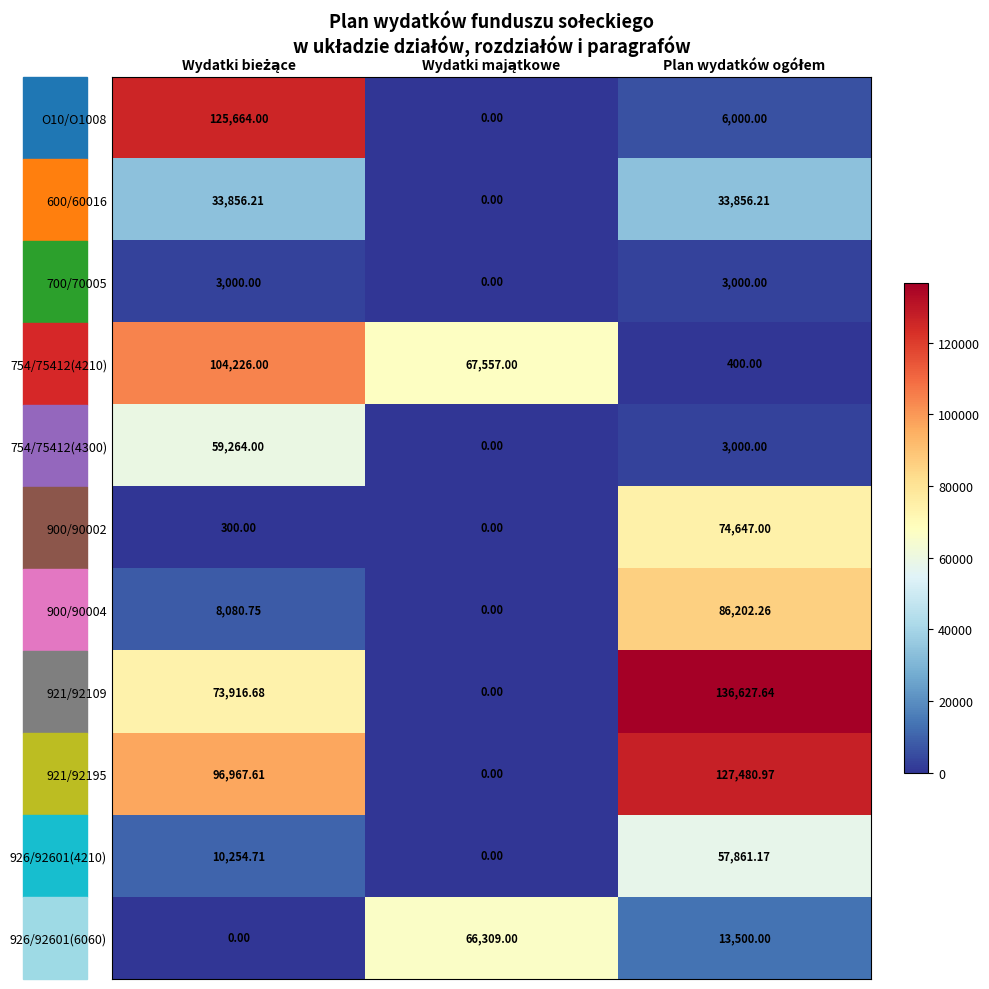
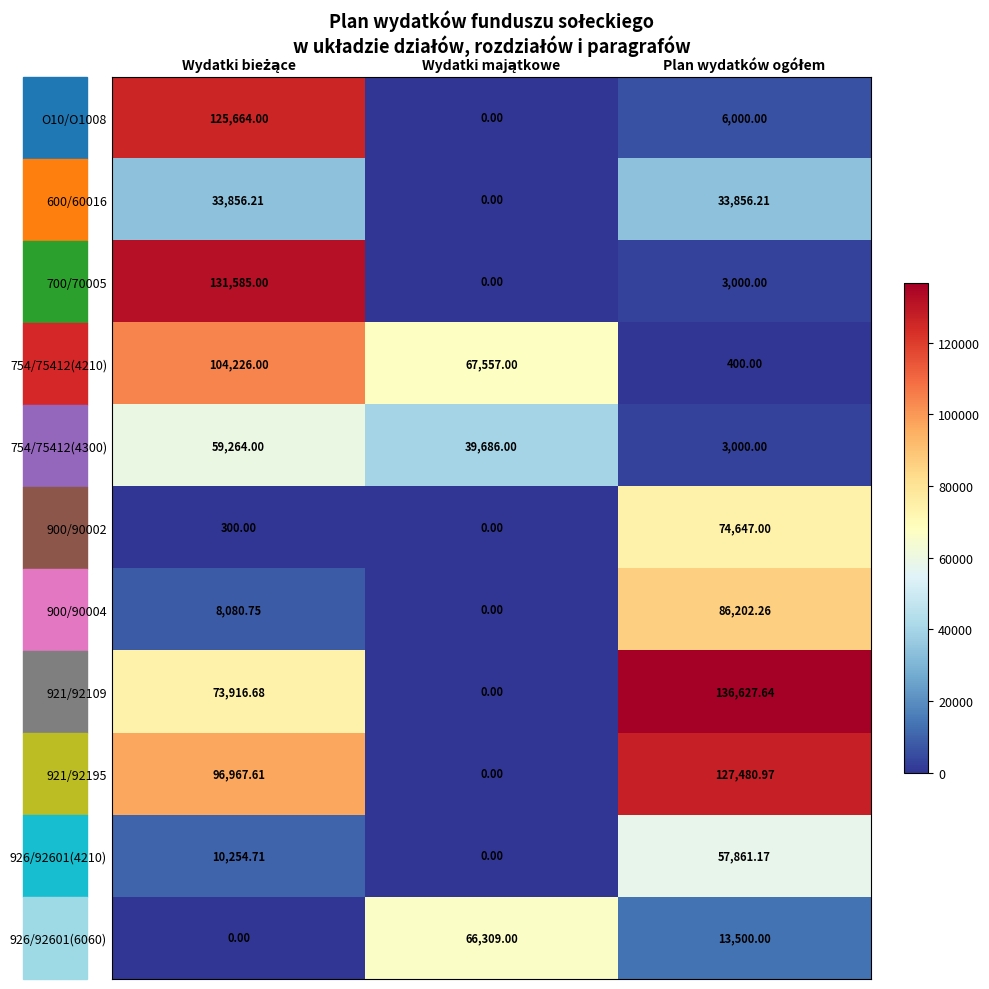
  {
    "O10/O1008": {
      "Wydatki bieżące": "125,664.00",
      "Wydatki majątkowe": "0.00",
      "Plan wydatków ogółem": "6,000.00"
    },
    "600/60016": {
      "Wydatki bieżące": "33,856.21",
      "Wydatki majątkowe": "0.00",
      "Plan wydatków ogółem": "33,856.21"
    },
    "700/70005": {
-     "Wydatki bieżące": "3,000.00",
+     "Wydatki bieżące": "131,585.00",
      "Wydatki majątkowe": "0.00",
      "Plan wydatków ogółem": "3,000.00"
    },
    "754/75412(4210)": {
      "Wydatki bieżące": "104,226.00",
      "Wydatki majątkowe": "67,557.00",
      "Plan wydatków ogółem": "400.00"
    },
    "754/75412(4300)": {
      "Wydatki bieżące": "59,264.00",
-     "Wydatki majątkowe": "0.00",
+     "Wydatki majątkowe": "39,686.00",
      "Plan wydatków ogółem": "3,000.00"
    },
    "900/90002": {
      "Wydatki bieżące": "300.00",
      "Wydatki majątkowe": "0.00",
      "Plan wydatków ogółem": "74,647.00"
    },
    "900/90004": {
      "Wydatki bieżące": "8,080.75",
      "Wydatki majątkowe": "0.00",
      "Plan wydatków ogółem": "86,202.26"
    },
    "921/92109": {
      "Wydatki bieżące": "73,916.68",
      "Wydatki majątkowe": "0.00",
      "Plan wydatków ogółem": "136,627.64"
    },
    "921/92195": {
      "Wydatki bieżące": "96,967.61",
      "Wydatki majątkowe": "0.00",
      "Plan wydatków ogółem": "127,480.97"
    },
    "926/92601(4210)": {
      "Wydatki bieżące": "10,254.71",
      "Wydatki majątkowe": "0.00",
      "Plan wydatków ogółem": "57,861.17"
    },
    "926/92601(6060)": {
      "Wydatki bieżące": "0.00",
      "Wydatki majątkowe": "66,309.00",
      "Plan wydatków ogółem": "13,500.00"
    }
  }
